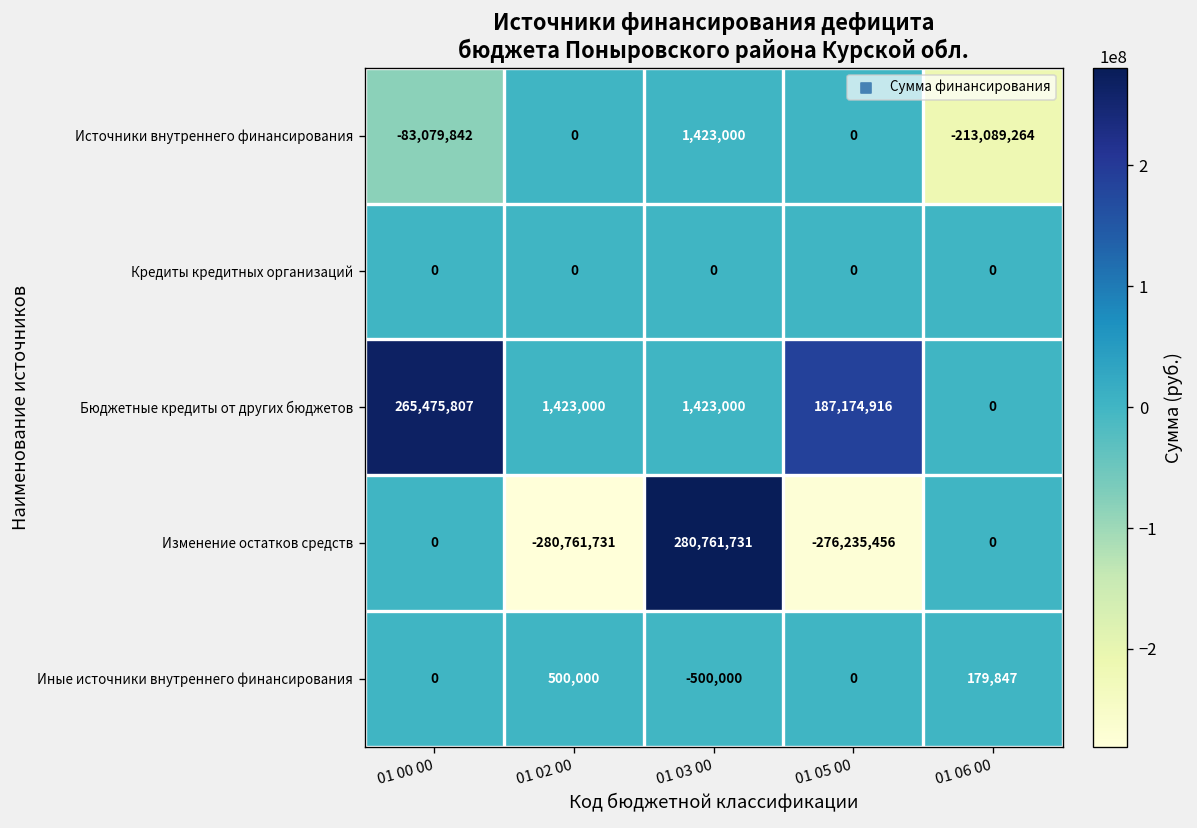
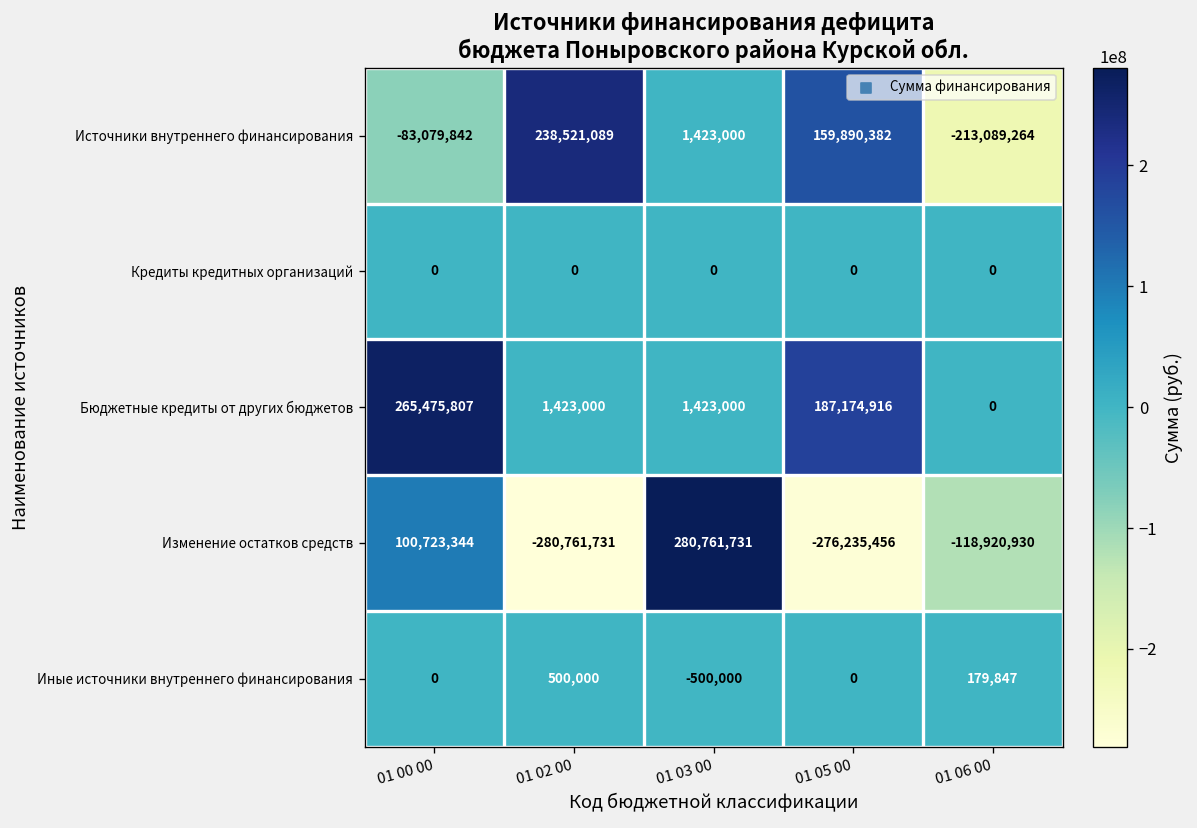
  {
    "Источники внутреннего финансирования": {
      "01 00 00": "-83,079,842",
-     "01 02 00": "0",
+     "01 02 00": "238,521,089",
      "01 03 00": "1,423,000",
-     "01 05 00": "0",
+     "01 05 00": "159,890,382",
      "01 06 00": "-213,089,264"
    },
    "Кредиты кредитных организаций": {
      "01 00 00": "0",
      "01 02 00": "0",
      "01 03 00": "0",
      "01 05 00": "0",
      "01 06 00": "0"
    },
    "Бюджетные кредиты от других бюджетов": {
      "01 00 00": "265,475,807",
      "01 02 00": "1,423,000",
      "01 03 00": "1,423,000",
      "01 05 00": "187,174,916",
      "01 06 00": "0"
    },
    "Изменение остатков средств": {
-     "01 00 00": "0",
+     "01 00 00": "100,723,344",
      "01 02 00": "-280,761,731",
      "01 03 00": "280,761,731",
      "01 05 00": "-276,235,456",
-     "01 06 00": "0"
+     "01 06 00": "-118,920,930"
    },
    "Иные источники внутреннего финансирования": {
      "01 00 00": "0",
      "01 02 00": "500,000",
      "01 03 00": "-500,000",
      "01 05 00": "0",
      "01 06 00": "179,847"
    }
  }
